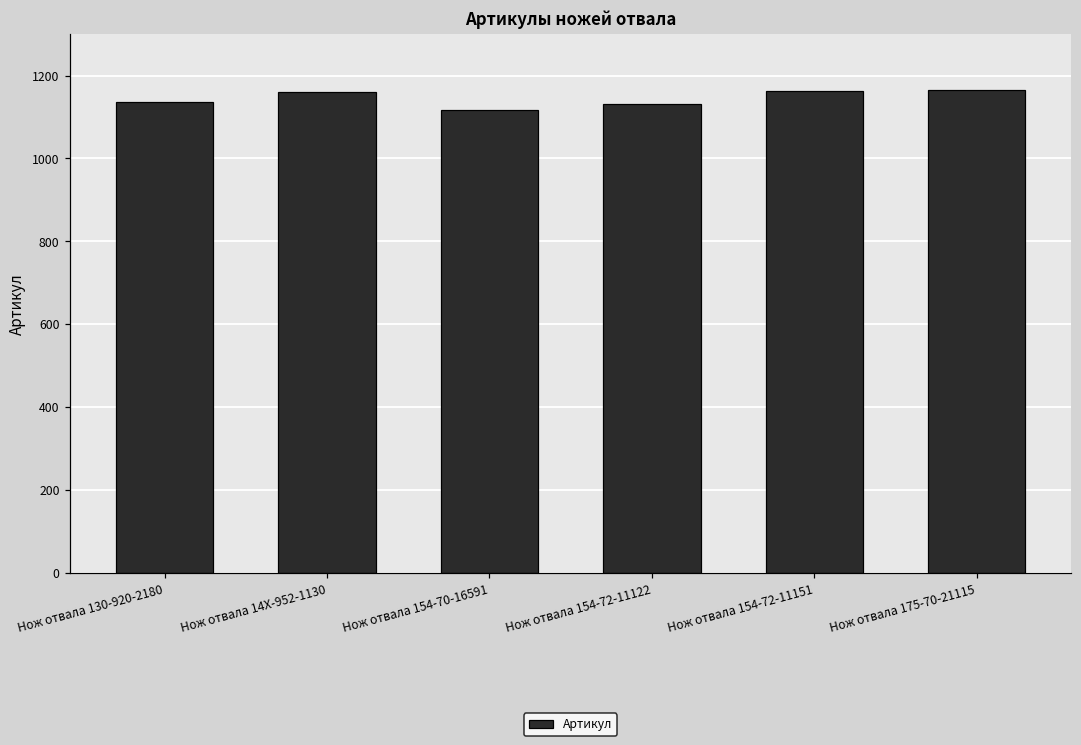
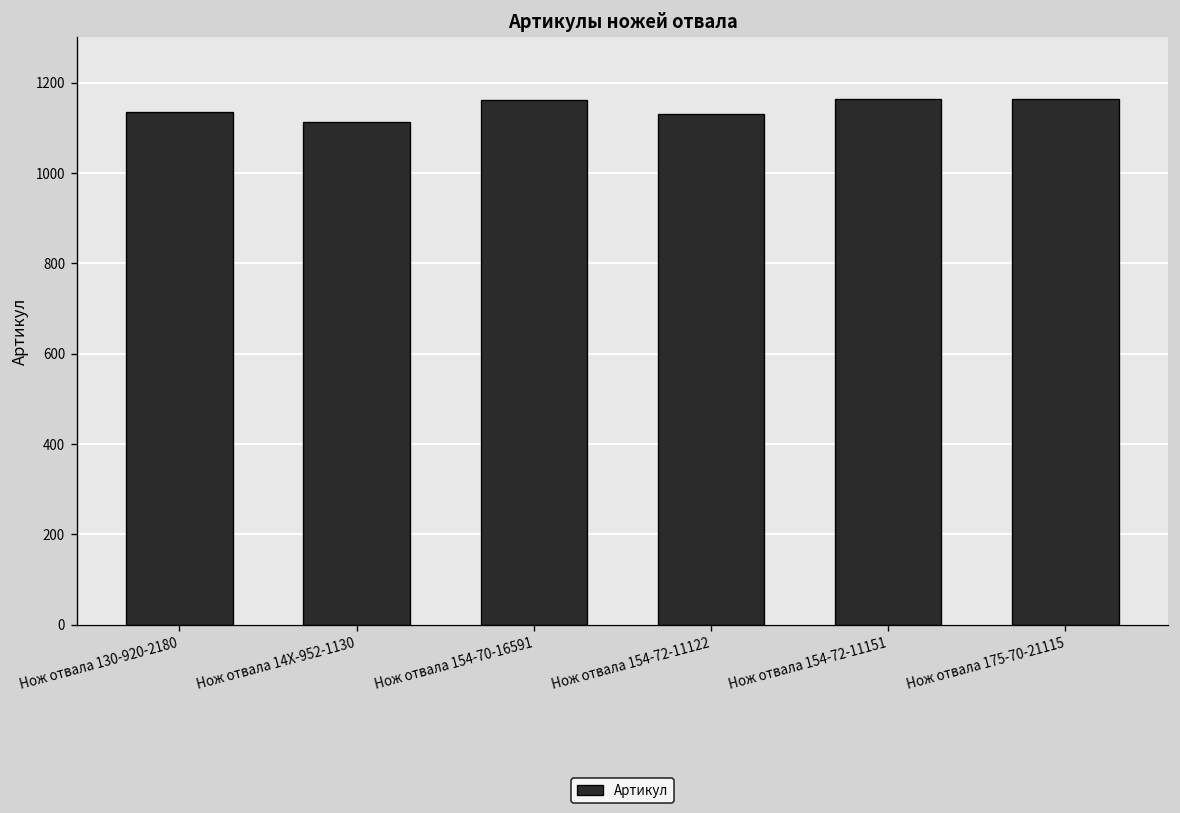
  {
    "Нож отвала 130-920-2180": 1140,
-   "Нож отвала 14X-952-1130": 1160,
-   "Нож отвала 154-70-16591": 1120,
+   "Нож отвала 14X-952-1130": 1110,
+   "Нож отвала 154-70-16591": 1160,
    "Нож отвала 154-72-11122": 1130,
    "Нож отвала 154-72-11151": 1160,
    "Нож отвала 175-70-21115": 1160
  }
